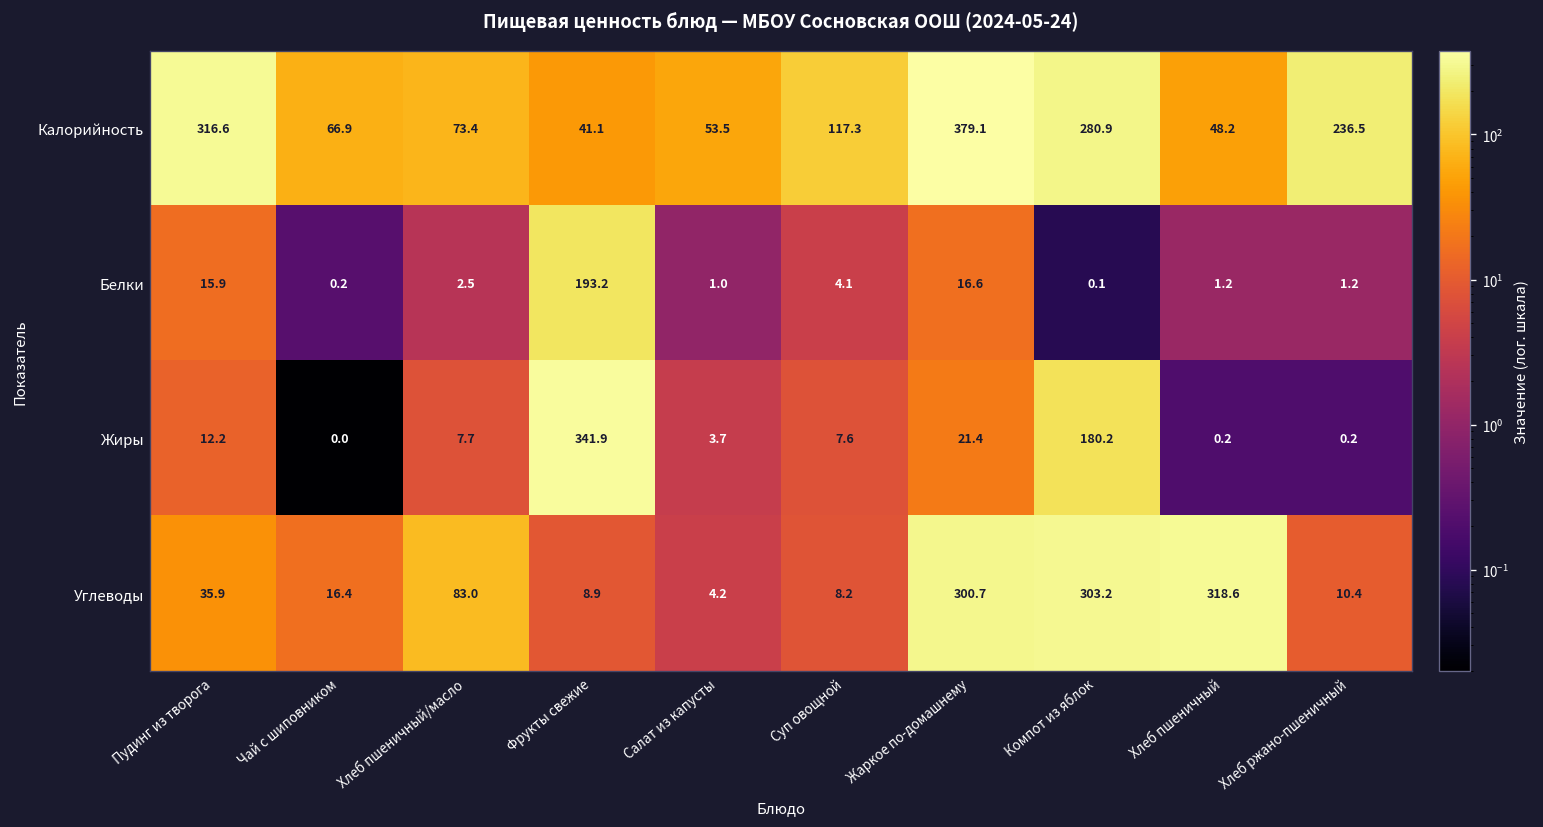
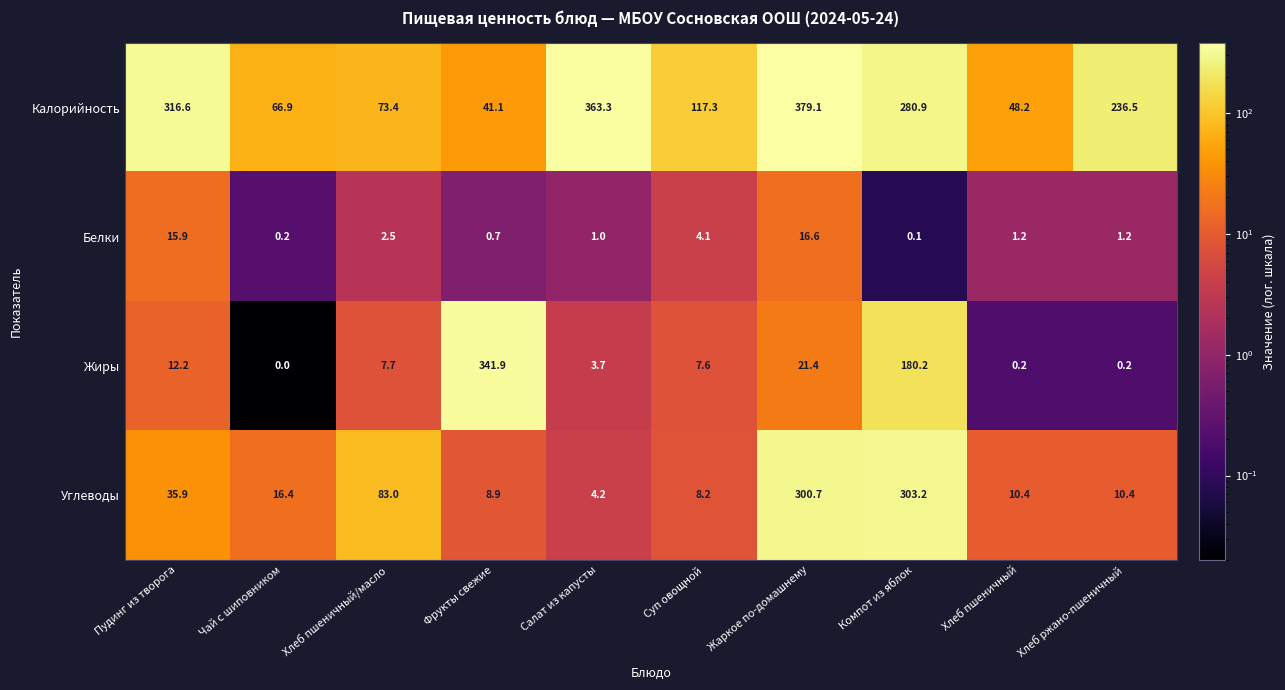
  {
    "Калорийность": {
      "Пудинг из творога": 316.6,
      "Чай с шиповником": 66.9,
      "Хлеб пшеничный/масло": 73.4,
      "Фрукты свежие": 41.1,
-     "Салат из капусты": 53.5,
+     "Салат из капусты": 363.3,
      "Суп овощной": 117.3,
      "Жаркое по-домашнему": 379.1,
      "Компот из яблок": 280.9,
      "Хлеб пшеничный": 48.2,
      "Хлеб ржано-пшеничный": 236.5
    },
    "Белки": {
      "Пудинг из творога": 15.9,
      "Чай с шиповником": 0.2,
      "Хлеб пшеничный/масло": 2.5,
-     "Фрукты свежие": 193.2,
+     "Фрукты свежие": 0.7,
      "Салат из капусты": 1.0,
      "Суп овощной": 4.1,
      "Жаркое по-домашнему": 16.6,
      "Компот из яблок": 0.1,
      "Хлеб пшеничный": 1.2,
      "Хлеб ржано-пшеничный": 1.2
    },
    "Жиры": {
      "Пудинг из творога": 12.2,
      "Чай с шиповником": 0.0,
      "Хлеб пшеничный/масло": 7.7,
      "Фрукты свежие": 341.9,
      "Салат из капусты": 3.7,
      "Суп овощной": 7.6,
      "Жаркое по-домашнему": 21.4,
      "Компот из яблок": 180.2,
      "Хлеб пшеничный": 0.2,
      "Хлеб ржано-пшеничный": 0.2
    },
    "Углеводы": {
      "Пудинг из творога": 35.9,
      "Чай с шиповником": 16.4,
      "Хлеб пшеничный/масло": 83.0,
      "Фрукты свежие": 8.9,
      "Салат из капусты": 4.2,
      "Суп овощной": 8.2,
      "Жаркое по-домашнему": 300.7,
      "Компот из яблок": 303.2,
-     "Хлеб пшеничный": 318.6,
+     "Хлеб пшеничный": 10.4,
      "Хлеб ржано-пшеничный": 10.4
    }
  }
